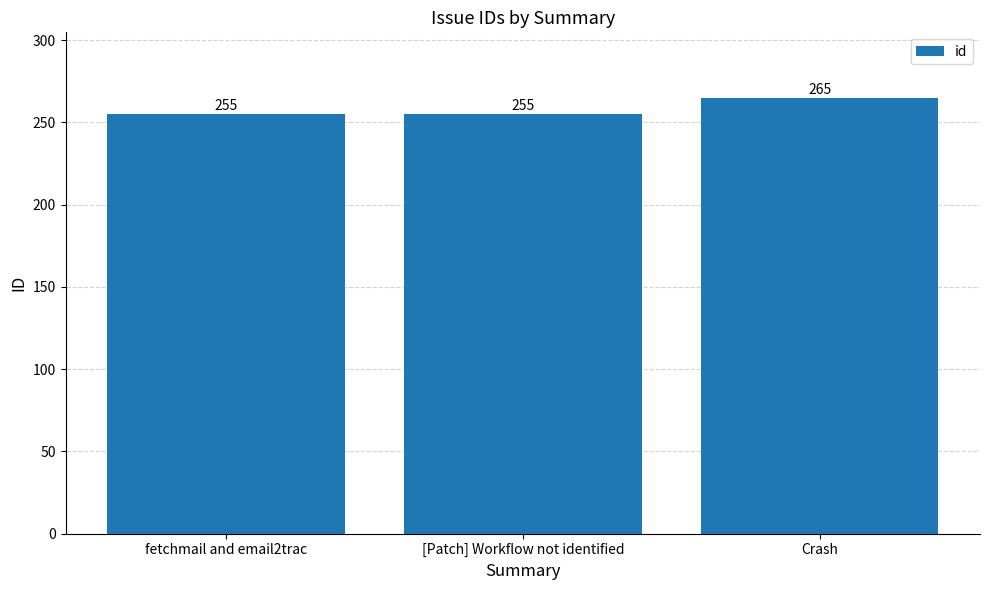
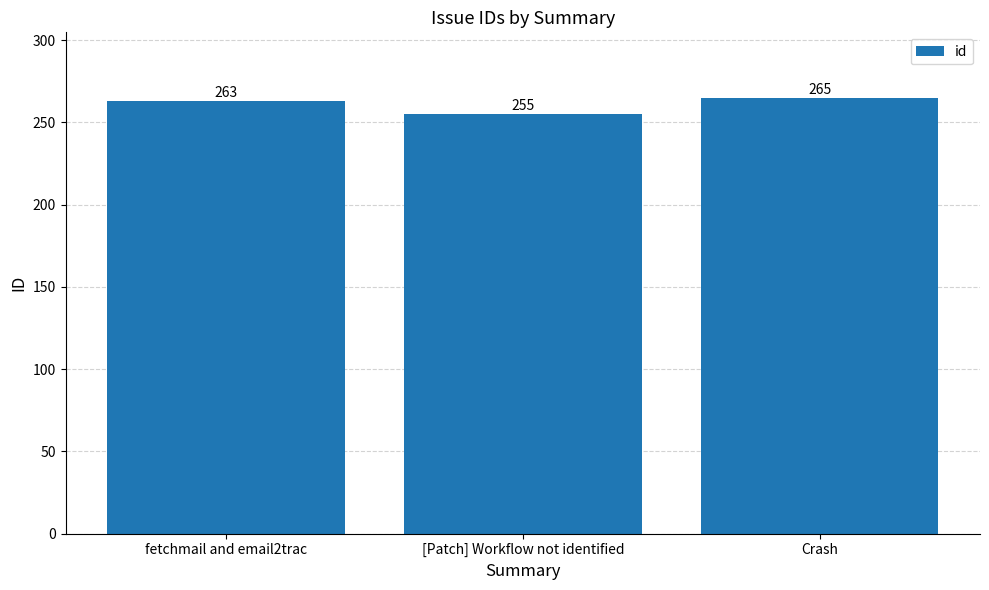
  {
-   "fetchmail and email2trac": 255,
+   "fetchmail and email2trac": 263,
    "[Patch] Workflow not identified": 255,
    "Crash": 265
  }
